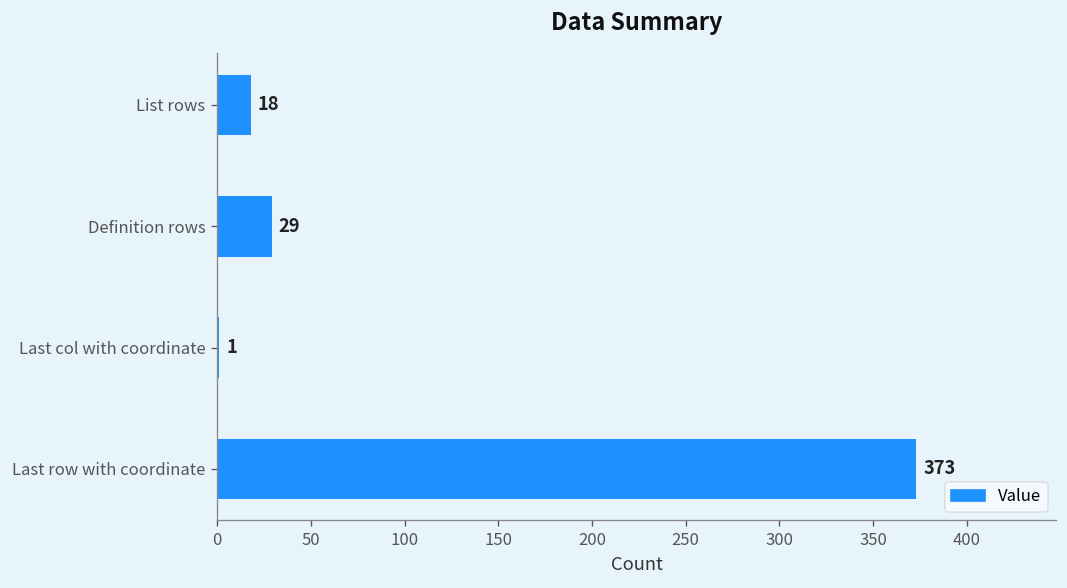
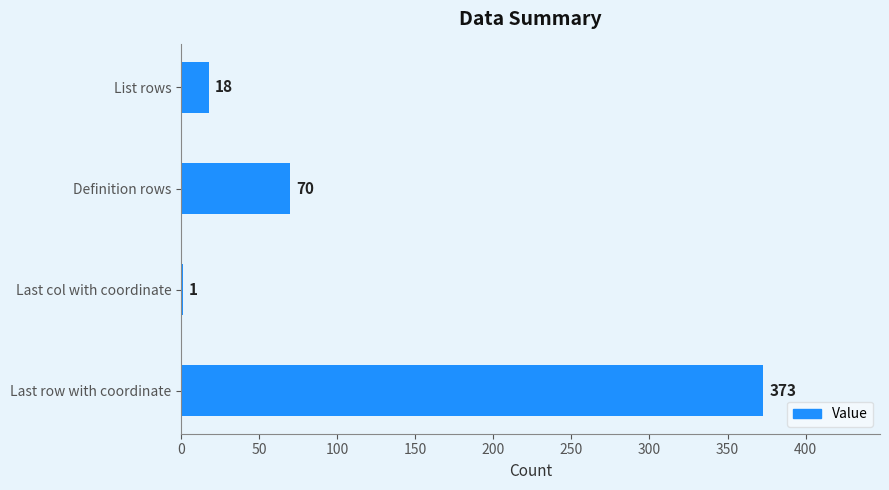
  {
    "List rows": 18,
-   "Definition rows": 29,
+   "Definition rows": 70,
    "Last col with coordinate": 1,
    "Last row with coordinate": 373
  }
